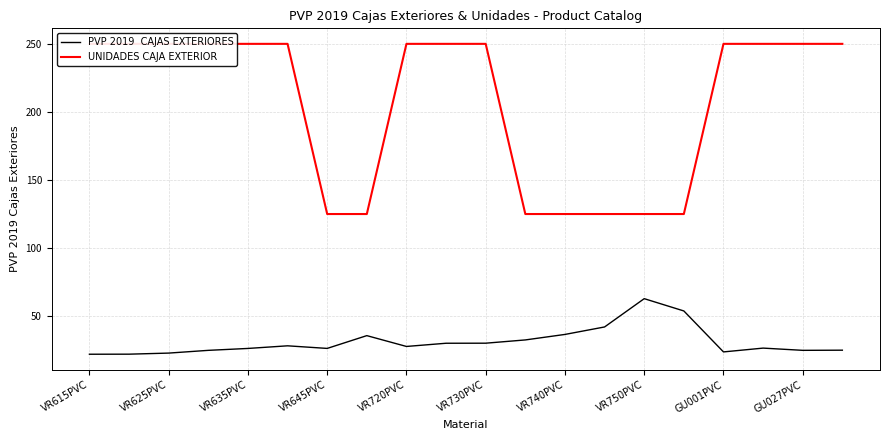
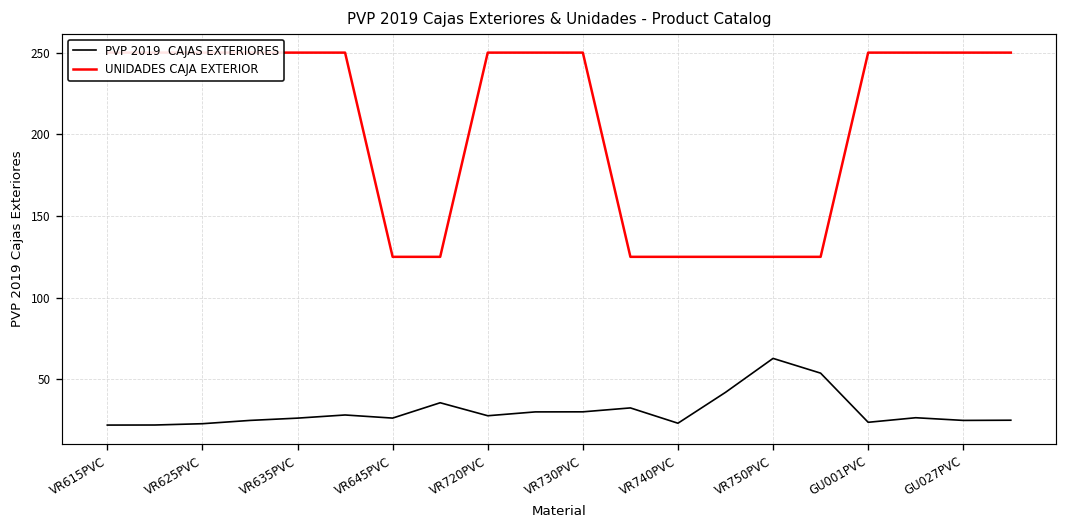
  {
    "PVP 2019 CAJAS EXTERIORES": {
      "VR615PVC": 22,
      "VR625PVC": 23,
      "VR635PVC": 26,
      "VR645PVC": 26,
      "VR720PVC": 28,
      "VR730PVC": 30,
-     "VR740PVC": 37,
+     "VR740PVC": 23,
      "VR750PVC": 63,
      "GU001PVC": 24,
      "GU027PVC": 25
    },
    "UNIDADES CAJA EXTERIOR": {
      "VR635PVC": 250,
      "VR645PVC": 125,
      "VR720PVC": 250,
      "VR730PVC": 250,
      "VR740PVC": 125,
      "VR750PVC": 125,
      "GU001PVC": 250,
      "GU027PVC": 250
    }
  }
